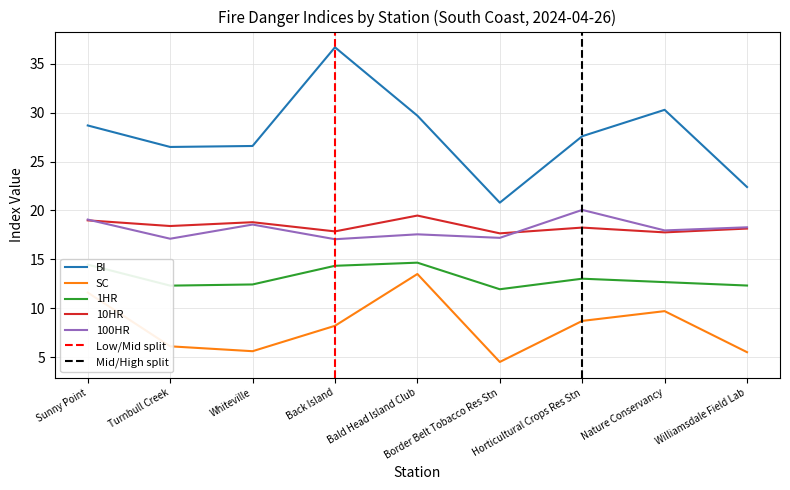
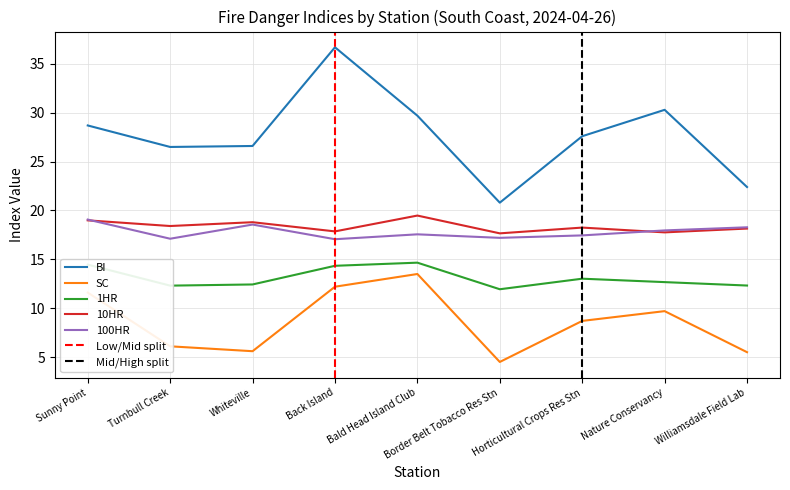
  {
    "BI": {
      "Sunny Point": 29,
      "Turnbull Creek": 27,
      "Whiteville": 27,
      "Back Island": 37,
      "Bald Head Island Club": 30,
      "Border Belt Tobacco Res Stn": 21,
      "Horticultural Crops Res Stn": 28,
      "Nature Conservancy": 30,
      "Williamsdale Field Lab": 22
    },
    "SC": {
      "Whiteville": 6,
-     "Back Island": 8,
+     "Back Island": 12,
      "Bald Head Island Club": 14,
      "Border Belt Tobacco Res Stn": 5,
      "Horticultural Crops Res Stn": 9,
      "Nature Conservancy": 10,
      "Williamsdale Field Lab": 6
    },
    "1HR": {
      "Whiteville": 12,
      "Back Island": 14,
      "Bald Head Island Club": 15,
      "Border Belt Tobacco Res Stn": 12,
      "Horticultural Crops Res Stn": 13,
      "Nature Conservancy": 13,
      "Williamsdale Field Lab": 12
    },
    "10HR": {
      "Turnbull Creek": 18,
      "Back Island": 18,
      "Bald Head Island Club": 19,
      "Border Belt Tobacco Res Stn": 18,
      "Horticultural Crops Res Stn": 18
    },
    "100HR": {
      "Turnbull Creek": 17,
      "Back Island": 17,
      "Bald Head Island Club": 18,
      "Border Belt Tobacco Res Stn": 17,
-     "Horticultural Crops Res Stn": 20
+     "Horticultural Crops Res Stn": 17
    }
  }
